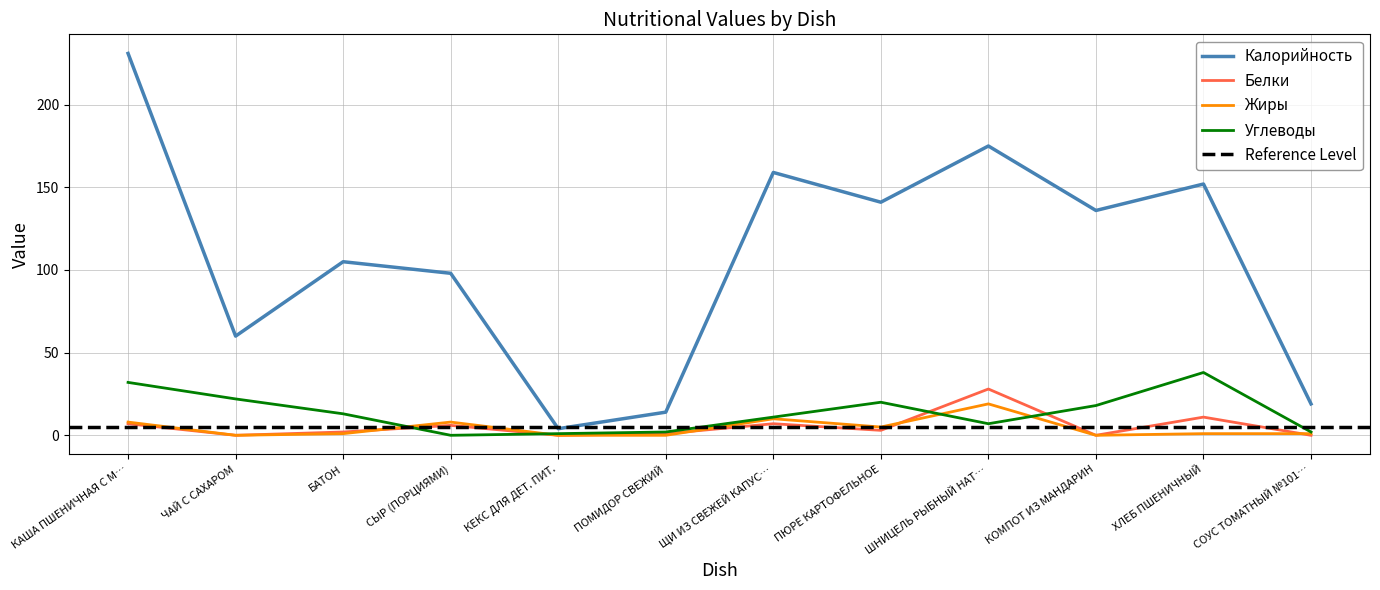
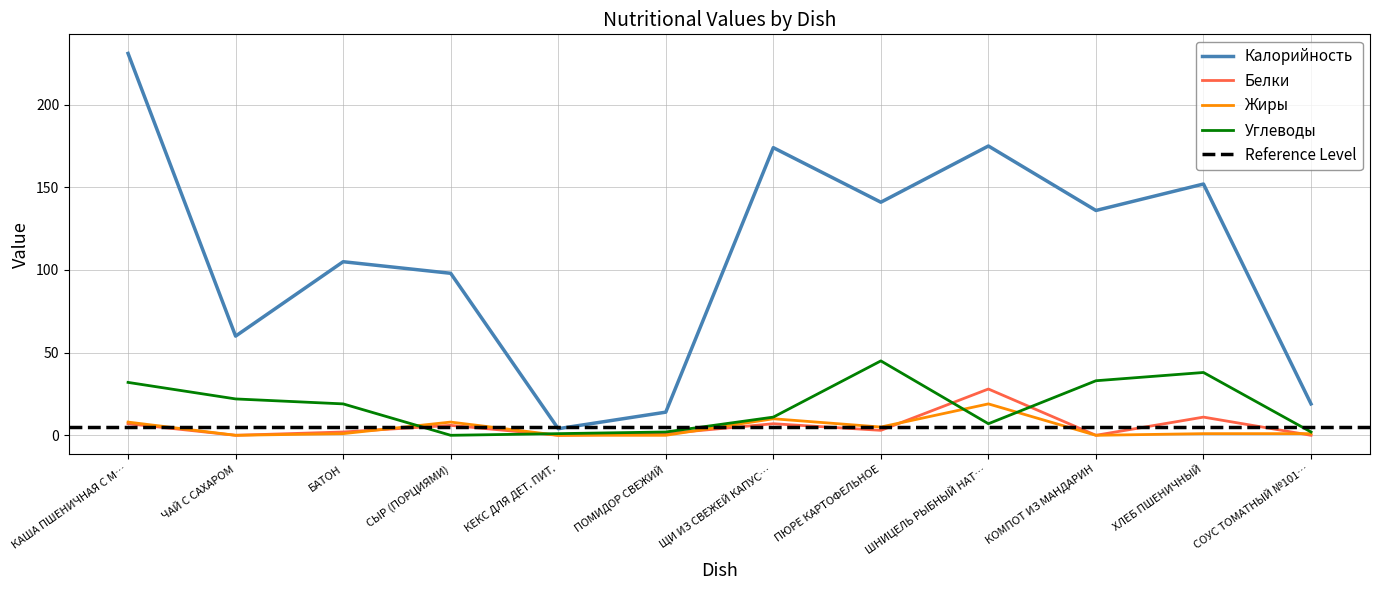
  {
    "Калорийность": {
      "КАША ПШЕНИЧНАЯ С М…": 231,
      "ЧАЙ С САХАРОМ": 60,
      "БАТОН": 105,
      "СЫР (ПОРЦИЯМИ)": 98,
      "КЕКС ДЛЯ ДЕТ. ПИТ.": 4,
      "ПОМИДОР СВЕЖИЙ": 14,
-     "ЩИ ИЗ СВЕЖЕЙ КАПУС…": 159,
+     "ЩИ ИЗ СВЕЖЕЙ КАПУС…": 174,
      "ПЮРЕ КАРТОФЕЛЬНОЕ": 141,
      "ШНИЦЕЛЬ РЫБНЫЙ НАТ…": 175,
      "КОМПОТ ИЗ МАНДАРИН": 136,
      "ХЛЕБ ПШЕНИЧНЫЙ": 152,
      "СОУС ТОМАТНЫЙ №101…": 19
    },
    "Белки": {
      "СЫР (ПОРЦИЯМИ)": 6,
      "ЩИ ИЗ СВЕЖЕЙ КАПУС…": 7,
      "ПЮРЕ КАРТОФЕЛЬНОЕ": 3,
      "ШНИЦЕЛЬ РЫБНЫЙ НАТ…": 28,
      "ХЛЕБ ПШЕНИЧНЫЙ": 11
    },
    "Жиры": {
      "СЫР (ПОРЦИЯМИ)": 8,
      "ПЮРЕ КАРТОФЕЛЬНОЕ": 5,
      "ШНИЦЕЛЬ РЫБНЫЙ НАТ…": 19,
      "ХЛЕБ ПШЕНИЧНЫЙ": 1
    },
    "Углеводы": {
      "КАША ПШЕНИЧНАЯ С М…": 32,
      "ЧАЙ С САХАРОМ": 22,
-     "БАТОН": 13,
+     "БАТОН": 19,
      "СЫР (ПОРЦИЯМИ)": 0,
-     "ПЮРЕ КАРТОФЕЛЬНОЕ": 20,
+     "ПЮРЕ КАРТОФЕЛЬНОЕ": 45,
      "ШНИЦЕЛЬ РЫБНЫЙ НАТ…": 7,
-     "КОМПОТ ИЗ МАНДАРИН": 18,
+     "КОМПОТ ИЗ МАНДАРИН": 33,
      "ХЛЕБ ПШЕНИЧНЫЙ": 38
    }
  }
